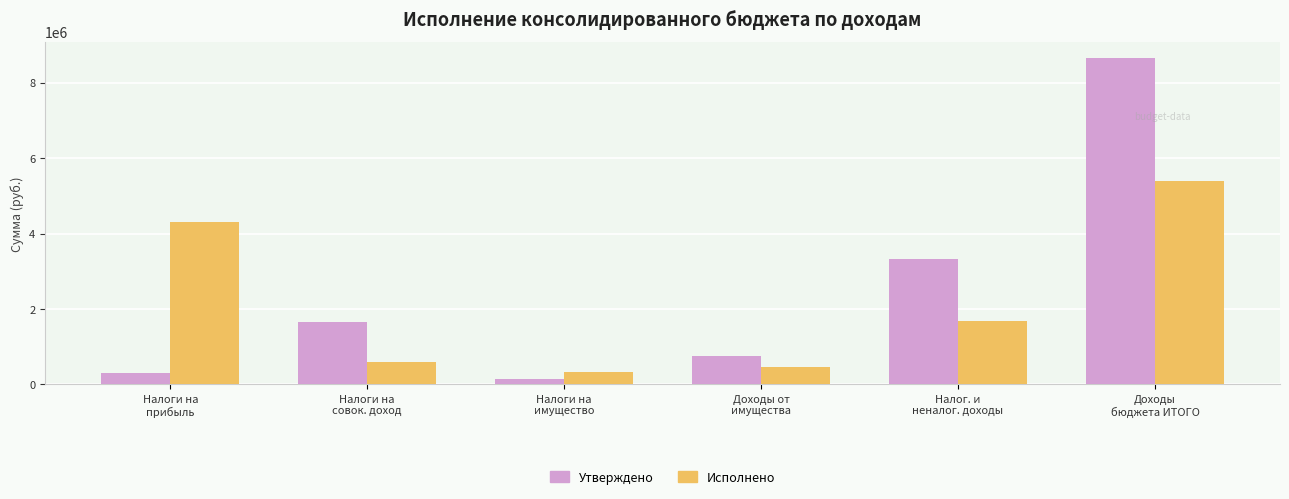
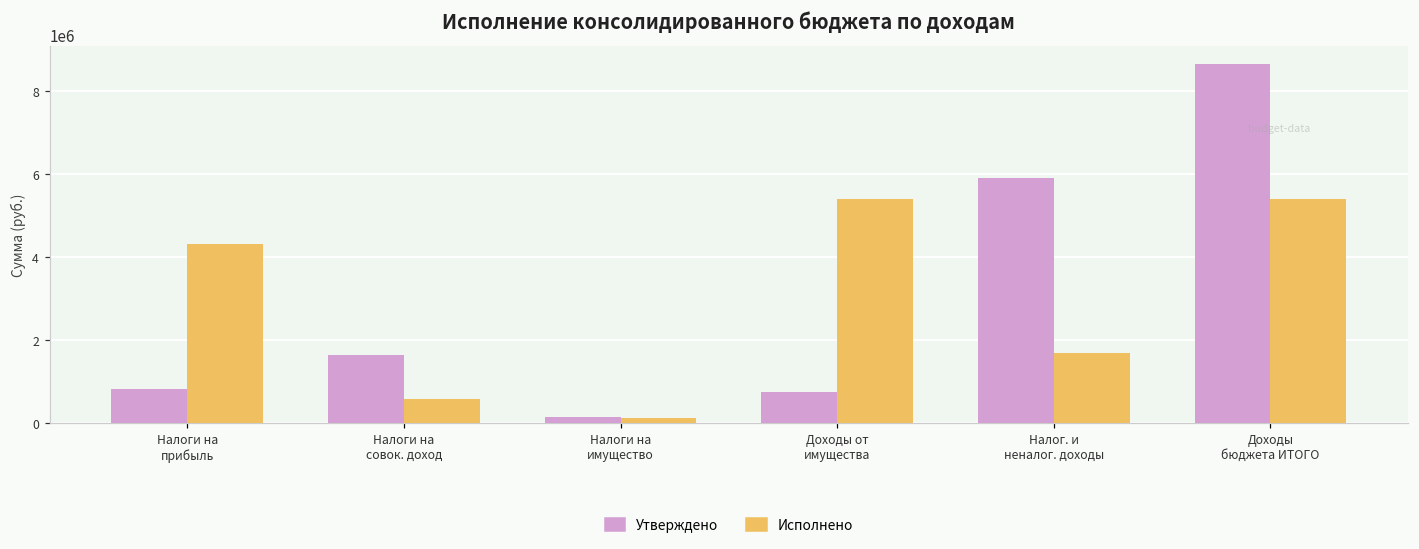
  {
    "Утверждено": {
-     "Налоги на прибыль": 300000,
+     "Налоги на прибыль": 800000,
      "Налоги на совок. доход": 1600000,
      "Налоги на имущество": 100000,
      "Доходы от имущества": 800000,
-     "Налог. и неналог. доходы": 3300000,
+     "Налог. и неналог. доходы": 5900000,
      "Доходы бюджета ИТОГО": 8600000
    },
    "Исполнено": {
      "Налоги на прибыль": 4300000,
      "Налоги на совок. доход": 600000,
-     "Налоги на имущество": 300000,
-     "Доходы от имущества": 500000,
+     "Налоги на имущество": 100000,
+     "Доходы от имущества": 5400000,
      "Налог. и неналог. доходы": 1700000,
      "Доходы бюджета ИТОГО": 5400000
    }
  }
